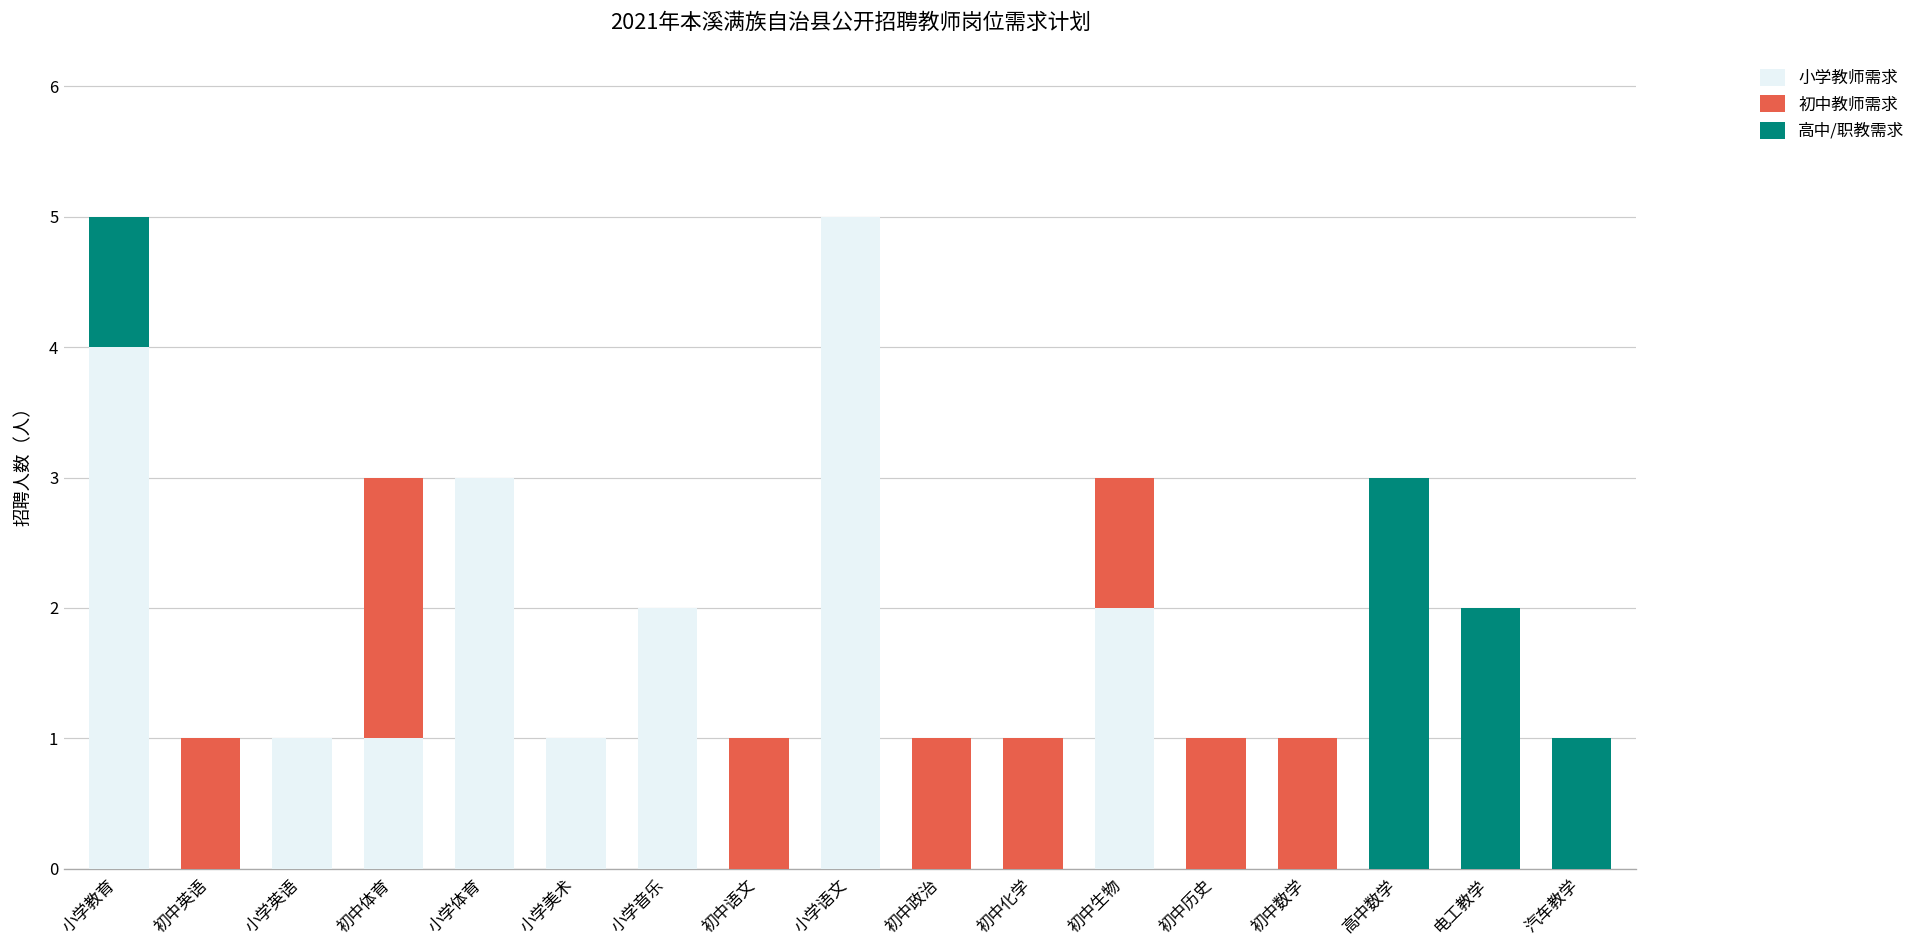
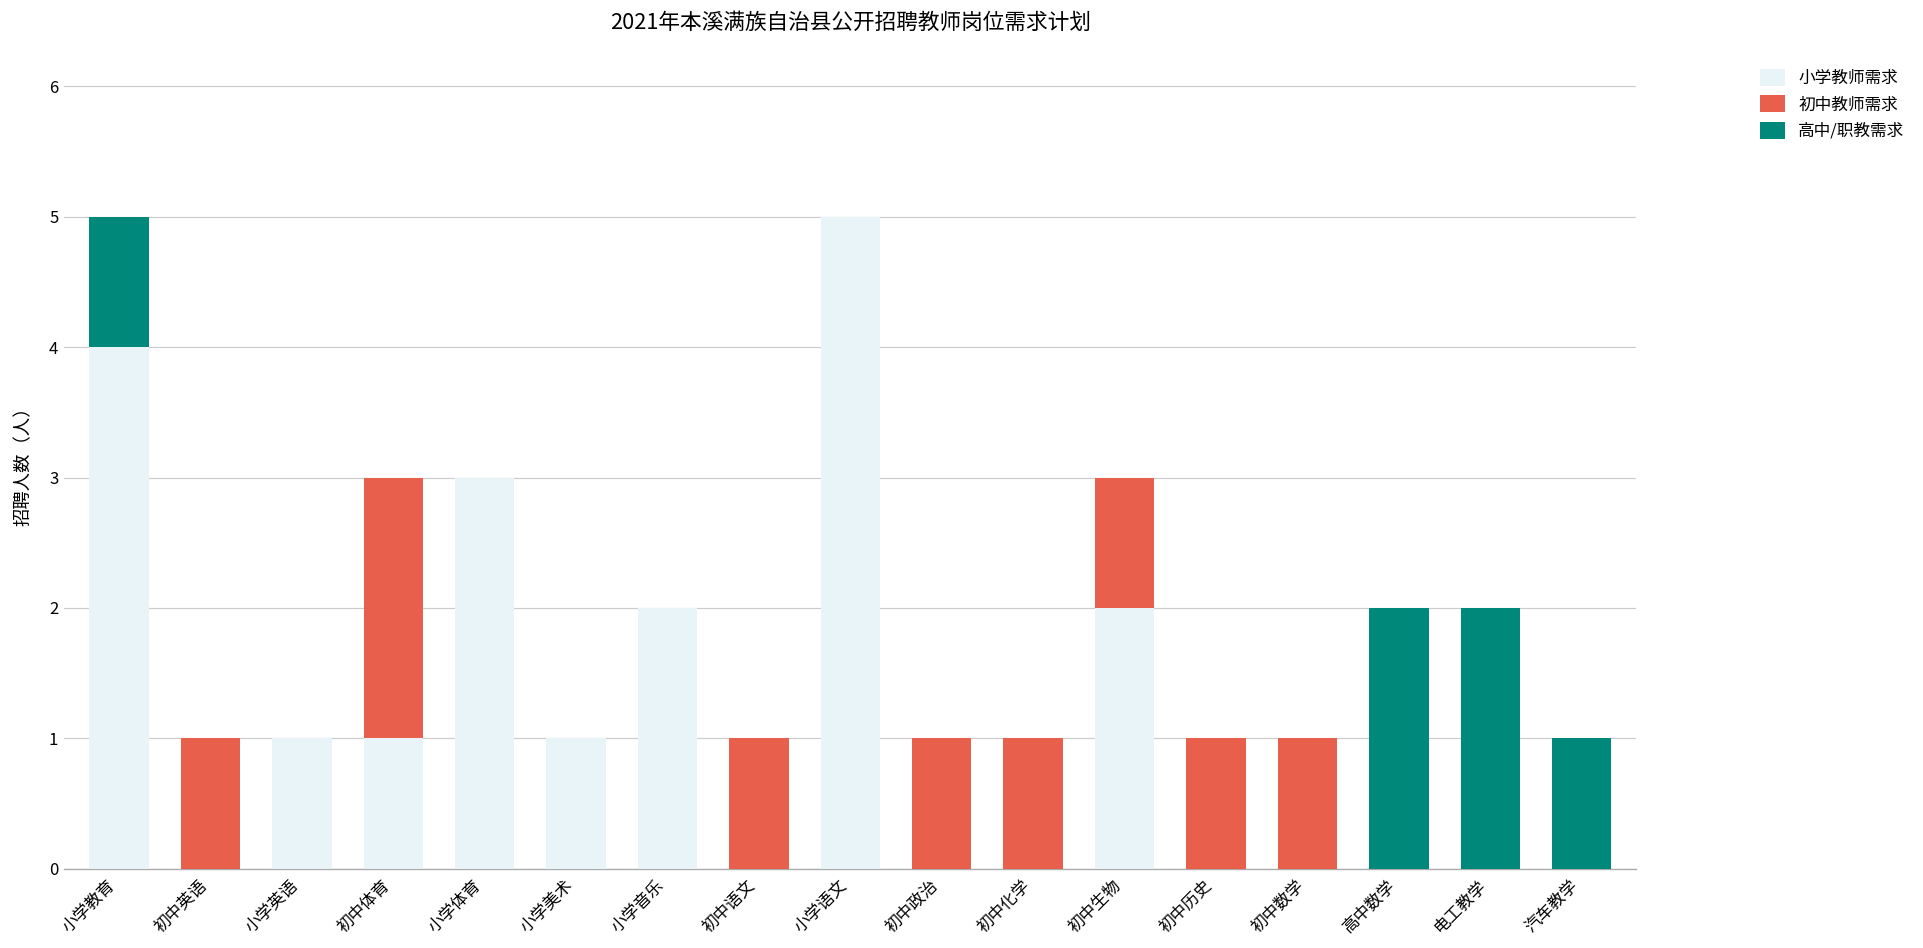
  {
    "小学教师需求": {
      "小学教育": 4,
      "初中英语": 0,
      "小学英语": 1,
      "初中体育": 1,
      "小学体育": 3,
      "小学美术": 1,
      "小学音乐": 2,
      "初中语文": 0,
      "小学语文": 5,
      "初中政治": 0,
      "初中化学": 0,
      "初中生物": 2,
      "初中历史": 0,
      "初中数学": 0,
      "高中数学": 0,
      "电工教学": 0,
      "汽车教学": 0
    },
    "高中/职教需求": {
-     "高中数学": 3
+     "高中数学": 2
    }
  }
